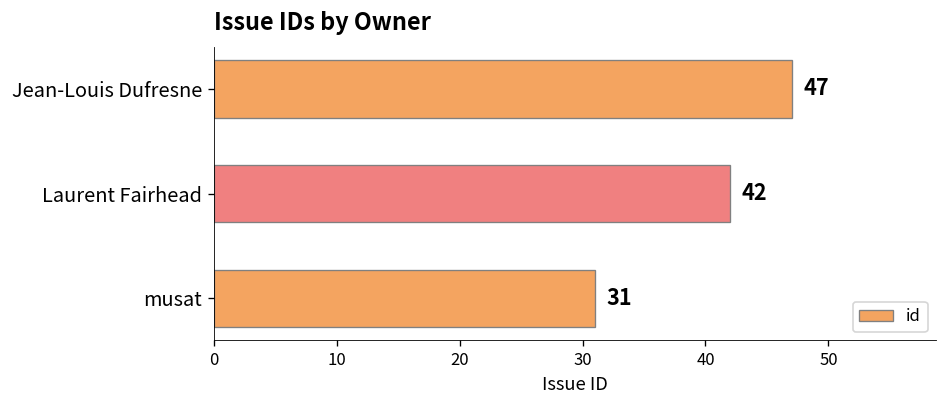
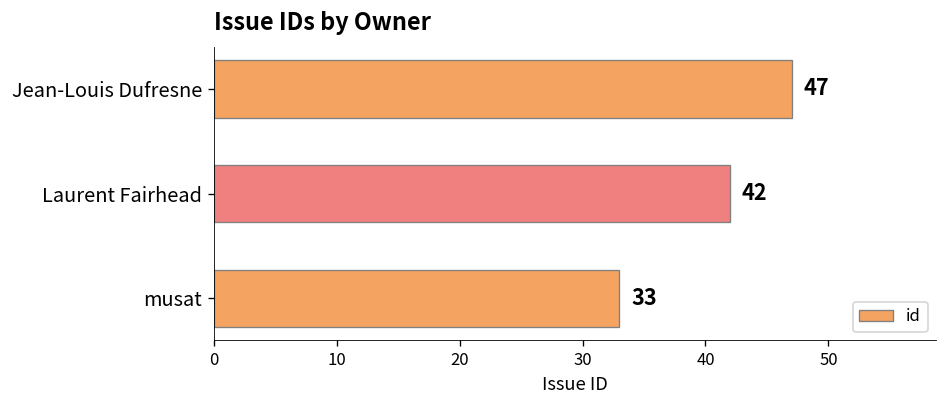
  {
    "Jean-Louis Dufresne": 47,
    "Laurent Fairhead": 42,
-   "musat": 31
+   "musat": 33
  }
